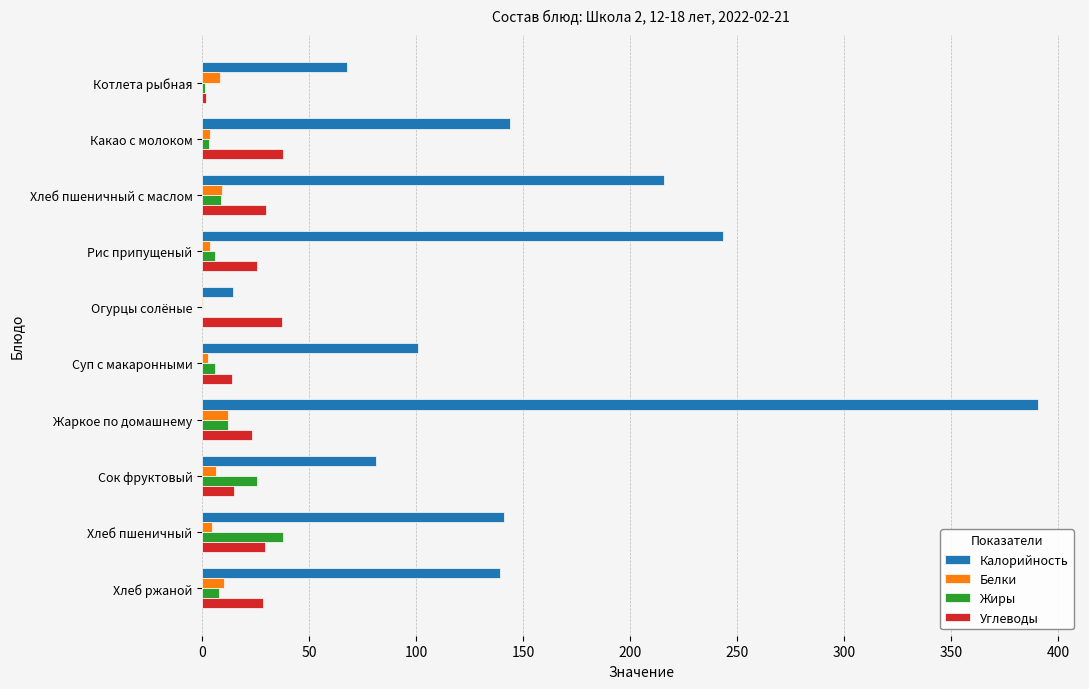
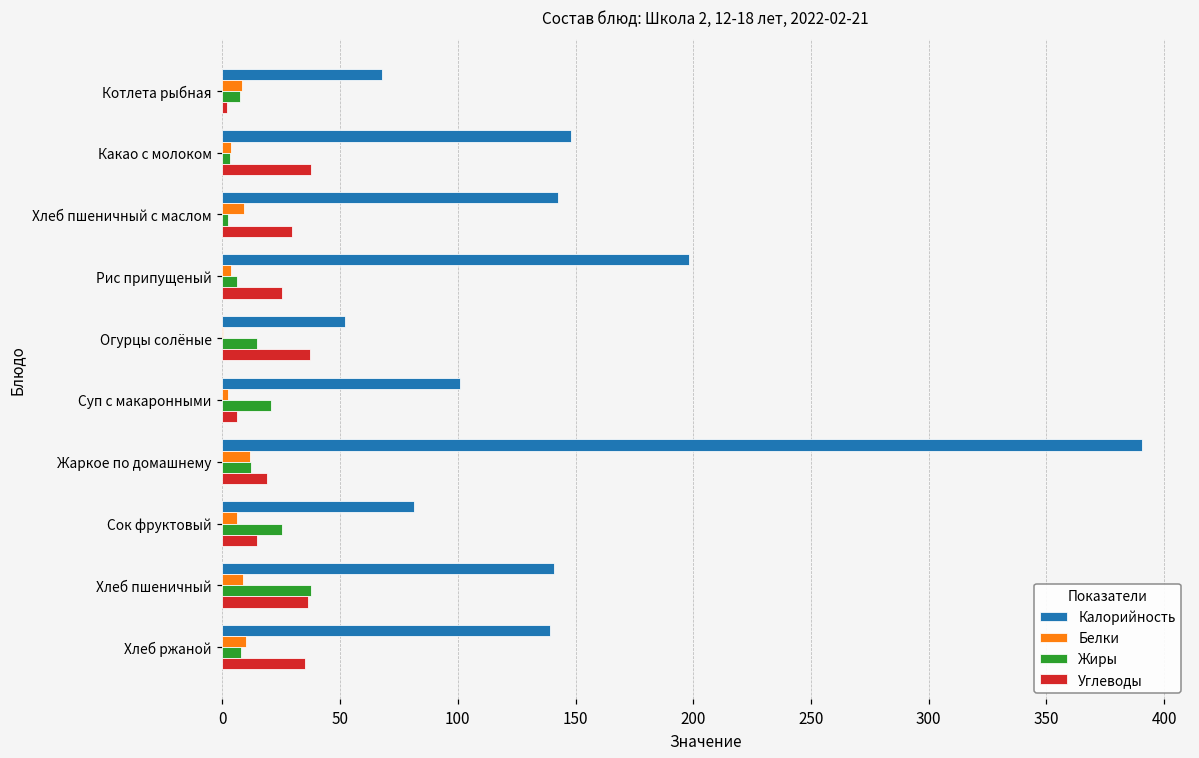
  {
    "Калорийность": {
      "Котлета рыбная": 68,
-     "Какао с молоком": 144,
-     "Хлеб пшеничный с маслом": 216,
-     "Рис припущеный": 243,
-     "Огурцы солёные": 14,
+     "Какао с молоком": 148,
+     "Хлеб пшеничный с маслом": 143,
+     "Рис припущеный": 198,
+     "Огурцы солёные": 52,
      "Суп с макаронными": 101,
      "Жаркое по домашнему": 391,
      "Сок фруктовый": 81,
      "Хлеб пшеничный": 141,
      "Хлеб ржаной": 139
    },
    "Белки": {
      "Котлета рыбная": 8,
      "Какао с молоком": 4,
      "Хлеб пшеничный с маслом": 9,
      "Рис припущеный": 4,
      "Суп с макаронными": 3,
      "Жаркое по домашнему": 12,
      "Сок фруктовый": 6,
-     "Хлеб пшеничный": 5,
+     "Хлеб пшеничный": 9,
      "Хлеб ржаной": 10
    },
    "Жиры": {
-     "Котлета рыбная": 1,
+     "Котлета рыбная": 8,
      "Какао с молоком": 3,
-     "Хлеб пшеничный с маслом": 9,
+     "Хлеб пшеничный с маслом": 3,
      "Рис припущеный": 6,
-     "Огурцы солёные": 0,
-     "Суп с макаронными": 6,
+     "Огурцы солёные": 15,
+     "Суп с макаронными": 20,
      "Жаркое по домашнему": 12,
      "Сок фруктовый": 25,
      "Хлеб пшеничный": 38,
      "Хлеб ржаной": 8
    },
    "Углеводы": {
      "Котлета рыбная": 2,
      "Какао с молоком": 38,
      "Хлеб пшеничный с маслом": 30,
      "Рис припущеный": 25,
      "Огурцы солёные": 37,
-     "Суп с макаронными": 14,
-     "Жаркое по домашнему": 23,
+     "Суп с макаронными": 6,
+     "Жаркое по домашнему": 19,
      "Сок фруктовый": 15,
-     "Хлеб пшеничный": 30,
-     "Хлеб ржаной": 28
+     "Хлеб пшеничный": 37,
+     "Хлеб ржаной": 35
    }
  }
